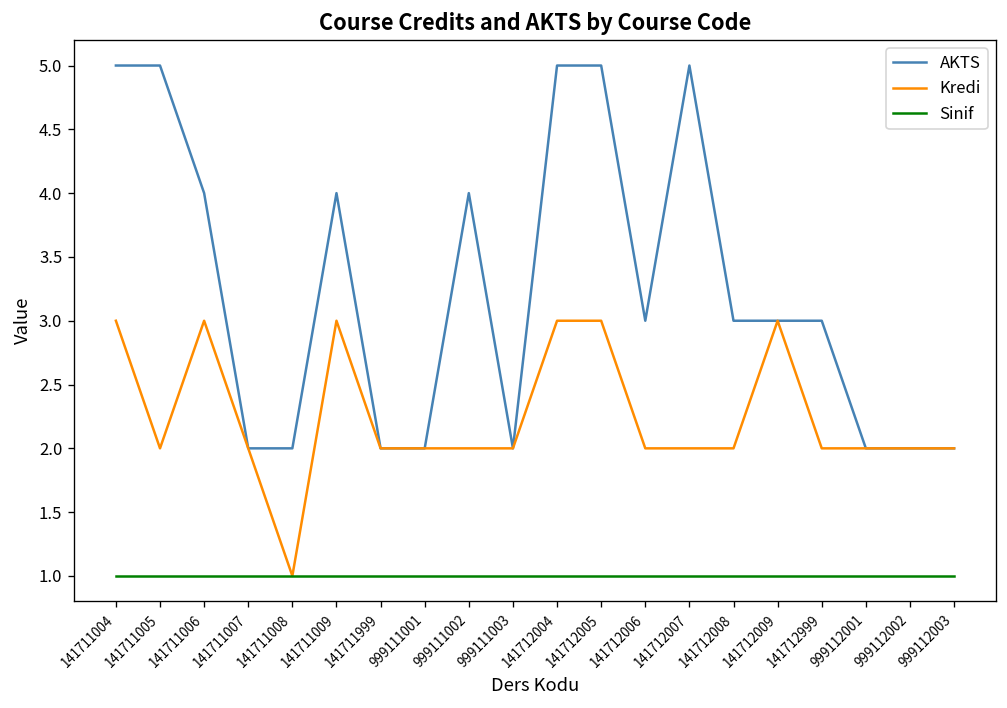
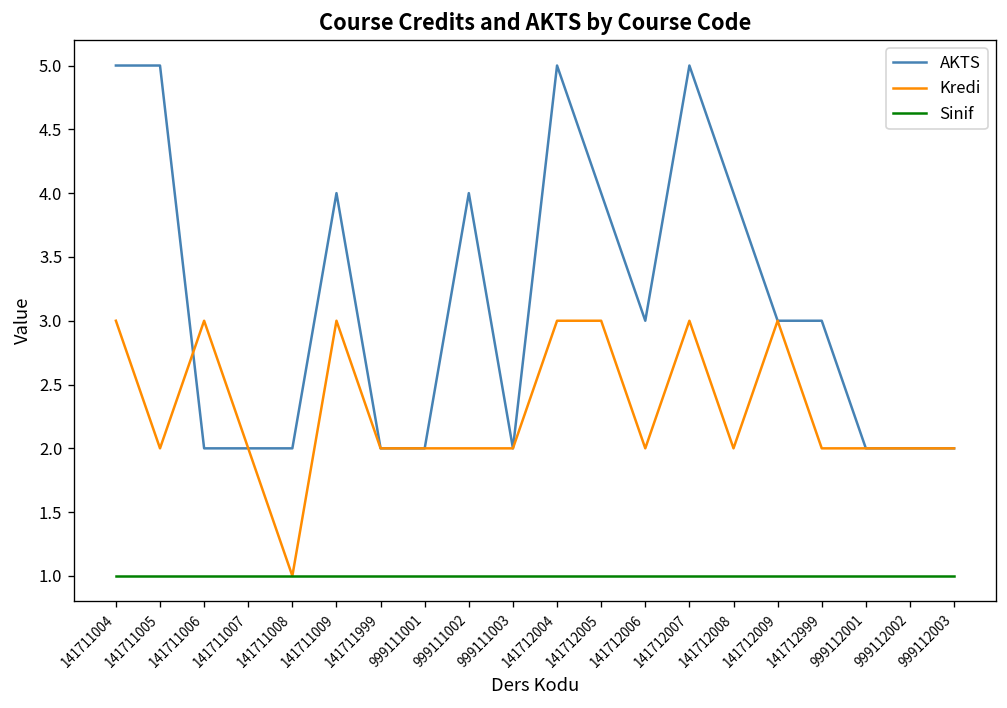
  {
    "AKTS": {
      "141711004": 5,
      "141711005": 5,
-     "141711006": 4,
+     "141711006": 2,
      "141711008": 2,
      "141711009": 4,
      "999111002": 4,
      "141712004": 5,
-     "141712005": 5,
+     "141712005": 4,
      "141712006": 3,
      "141712007": 5,
-     "141712008": 3,
+     "141712008": 4,
      "141712999": 3
    },
    "Kredi": {
      "141711004": 3,
      "141711005": 2,
      "141711006": 3,
      "141711009": 3,
      "999111002": 2,
      "141712004": 3,
      "141712005": 3,
      "141712006": 2,
-     "141712007": 2,
+     "141712007": 3,
      "141712008": 2,
      "141712999": 2
    },
    "Sinif": {
      "141711004": 1,
      "141711005": 1,
      "141711006": 1,
      "141711007": 1,
      "141711009": 1,
      "141711999": 1,
      "999111001": 1,
      "999111002": 1,
      "999111003": 1,
      "141712004": 1,
      "141712005": 1,
      "141712006": 1,
      "141712007": 1,
      "141712008": 1,
      "141712009": 1,
      "141712999": 1,
      "999112001": 1,
      "999112002": 1,
      "999112003": 1
    }
  }
